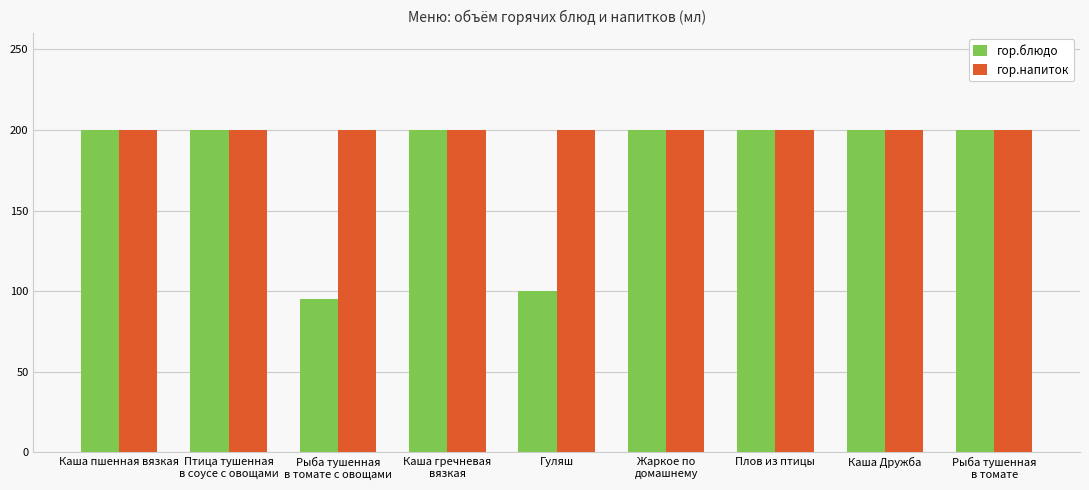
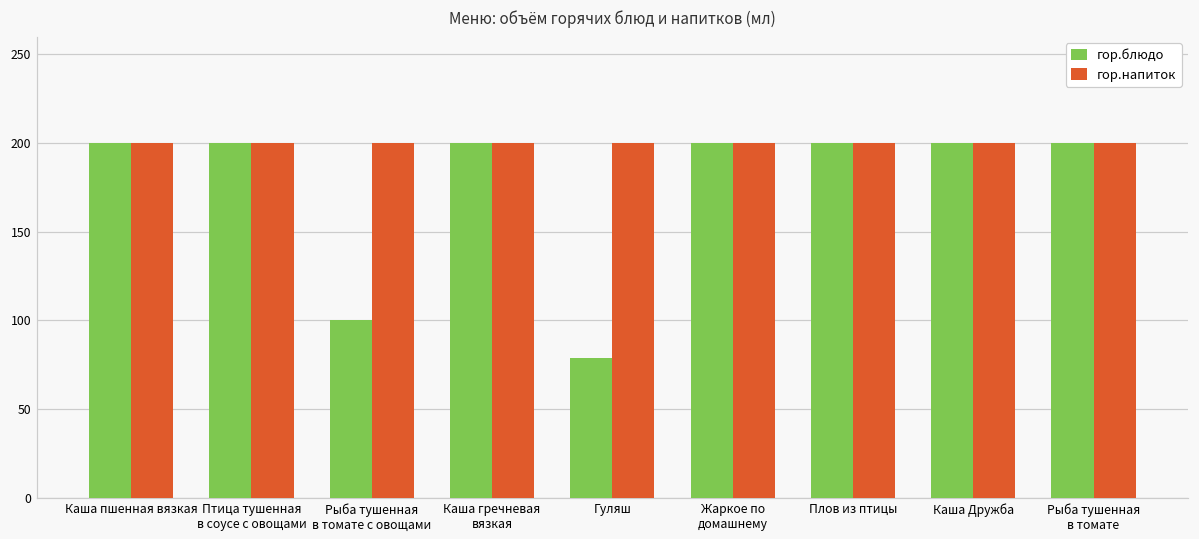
  {
    "гор.блюдо": {
      "Каша пшенная вязкая": 200,
      "Птица тушенная в соусе с овощами": 200,
-     "Рыба тушенная в томате с овощами": 95,
+     "Рыба тушенная в томате с овощами": 100,
      "Каша гречневая вязкая": 200,
-     "Гуляш": 100,
+     "Гуляш": 79,
      "Жаркое по домашнему": 200,
      "Плов из птицы": 200,
      "Каша Дружба": 200,
      "Рыба тушенная в томате": 200
    },
    "гор.напиток": {
      "Каша пшенная вязкая": 200,
      "Птица тушенная в соусе с овощами": 200,
      "Рыба тушенная в томате с овощами": 200,
      "Каша гречневая вязкая": 200,
      "Гуляш": 200,
      "Жаркое по домашнему": 200,
      "Плов из птицы": 200,
      "Каша Дружба": 200,
      "Рыба тушенная в томате": 200
    }
  }
